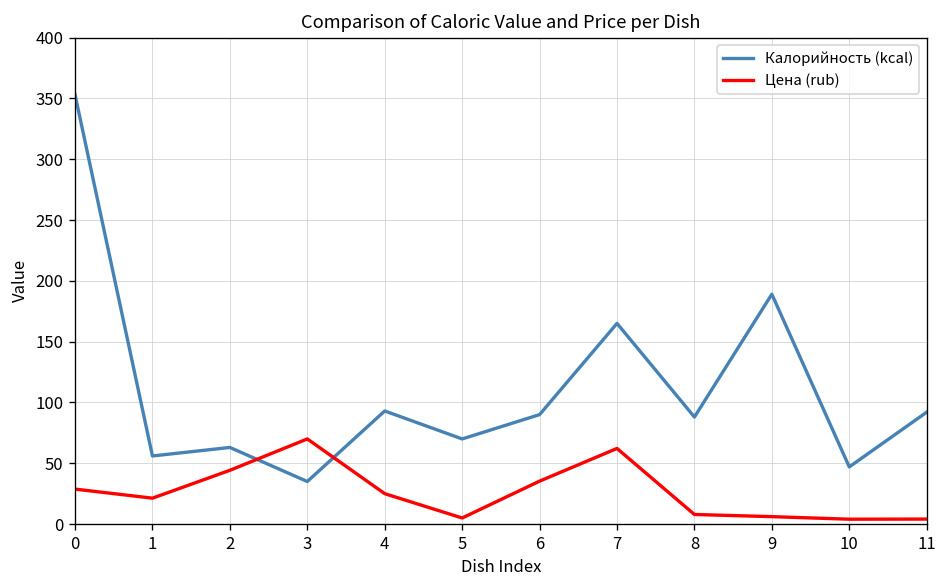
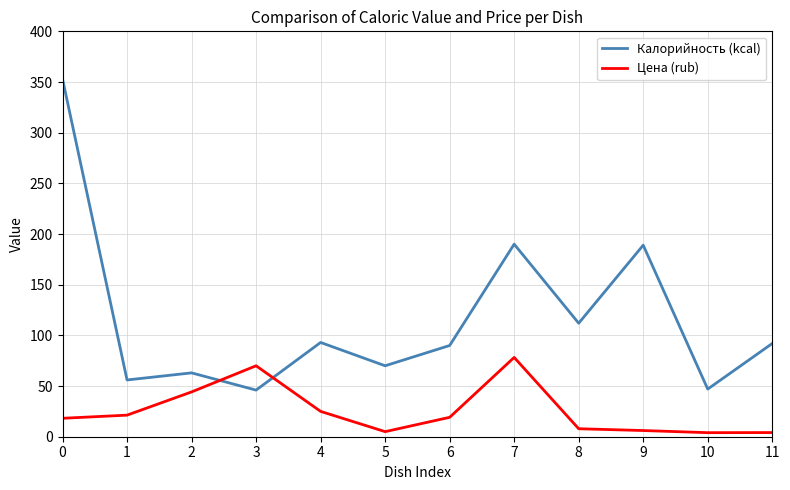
  {
    "Калорийность (kcal)": {
      "0": 353,
      "1": 56,
      "2": 63,
-     "3": 35,
+     "3": 46,
      "4": 93,
      "5": 70,
      "6": 90,
-     "7": 165,
-     "8": 88,
+     "7": 190,
+     "8": 112,
      "9": 189,
      "10": 47,
      "11": 92
    },
    "Цена (rub)": {
-     "0": 29,
+     "0": 18,
      "1": 21,
      "2": 44,
      "3": 70,
      "4": 25,
      "5": 5,
-     "6": 35,
-     "7": 62,
+     "6": 19,
+     "7": 78,
      "8": 8,
      "9": 6,
      "10": 4,
      "11": 4
    }
  }
